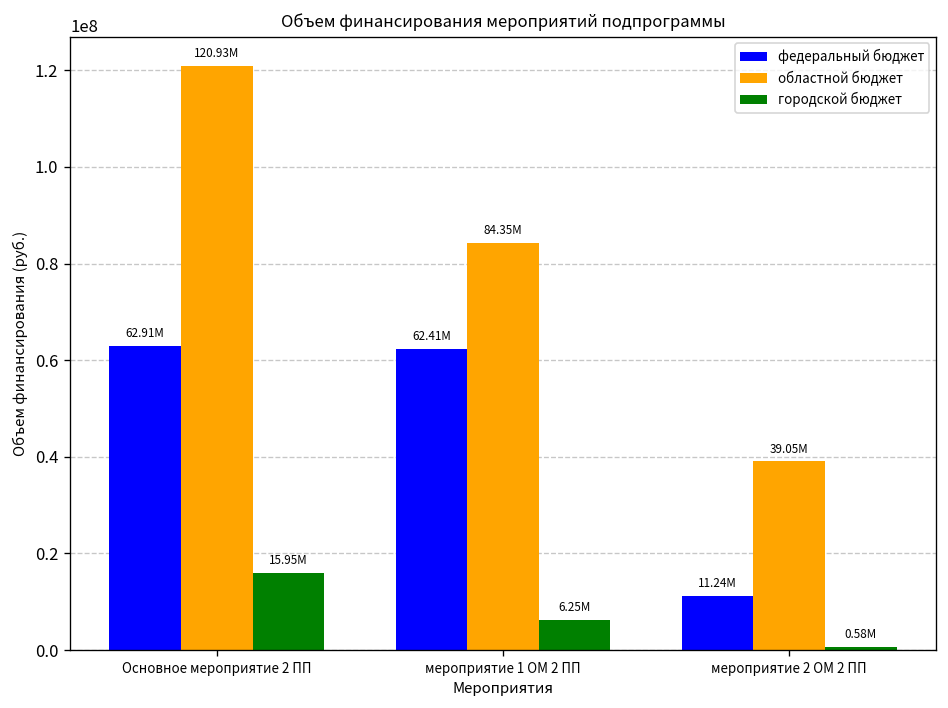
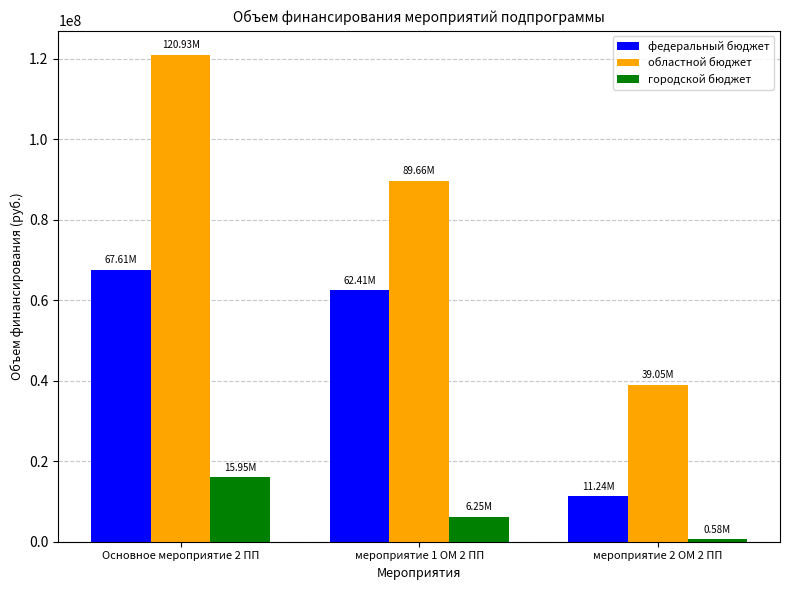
  {
    "федеральный бюджет": {
-     "Основное мероприятие 2 ПП": "62.91M",
+     "Основное мероприятие 2 ПП": "67.61M",
      "мероприятие 1 ОМ 2 ПП": "62.41M",
      "мероприятие 2 ОМ 2 ПП": "11.24M"
    },
    "областной бюджет": {
      "Основное мероприятие 2 ПП": "120.93M",
-     "мероприятие 1 ОМ 2 ПП": "84.35M",
+     "мероприятие 1 ОМ 2 ПП": "89.66M",
      "мероприятие 2 ОМ 2 ПП": "39.05M"
    },
    "городской бюджет": {
      "Основное мероприятие 2 ПП": "15.95M",
      "мероприятие 1 ОМ 2 ПП": "6.25M",
      "мероприятие 2 ОМ 2 ПП": "0.58M"
    }
  }
